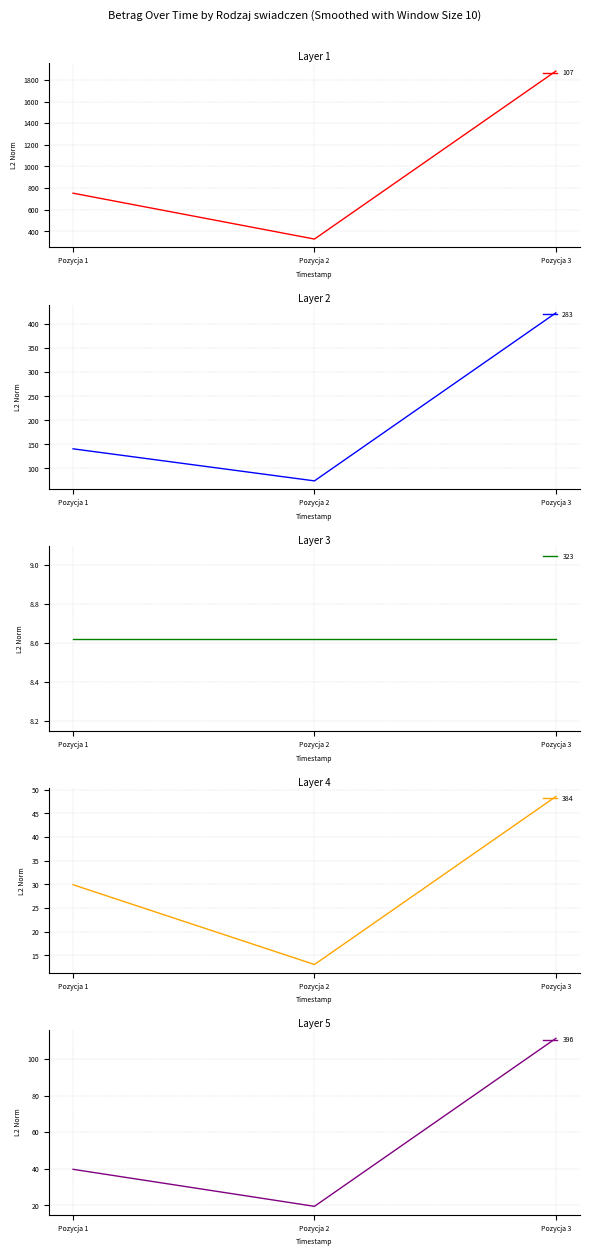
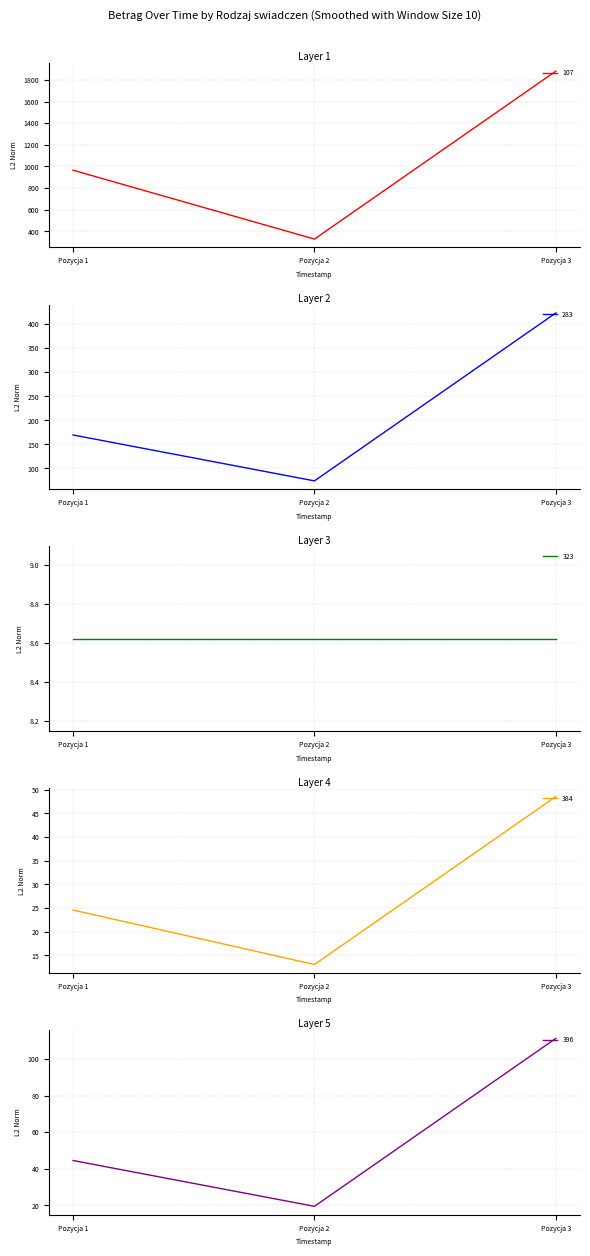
  {
    "Layer 1": {
-     "Pozycja 1": 750,
+     "Pozycja 1": 970,
      "Pozycja 2": 330,
      "Pozycja 3": 1880
    },
    "Layer 2": {
-     "Pozycja 1": 140,
+     "Pozycja 1": 170,
      "Pozycja 2": 70,
      "Pozycja 3": 420
    },
    "Layer 3": {
      "Pozycja 1": 8.62,
      "Pozycja 2": 8.62,
      "Pozycja 3": 8.62
    },
    "Layer 4": {
-     "Pozycja 1": 30,
+     "Pozycja 1": 25,
      "Pozycja 2": 13,
      "Pozycja 3": 49
    },
    "Layer 5": {
-     "Pozycja 1": 40,
+     "Pozycja 1": 45,
      "Pozycja 2": 19,
      "Pozycja 3": 111
    }
  }
